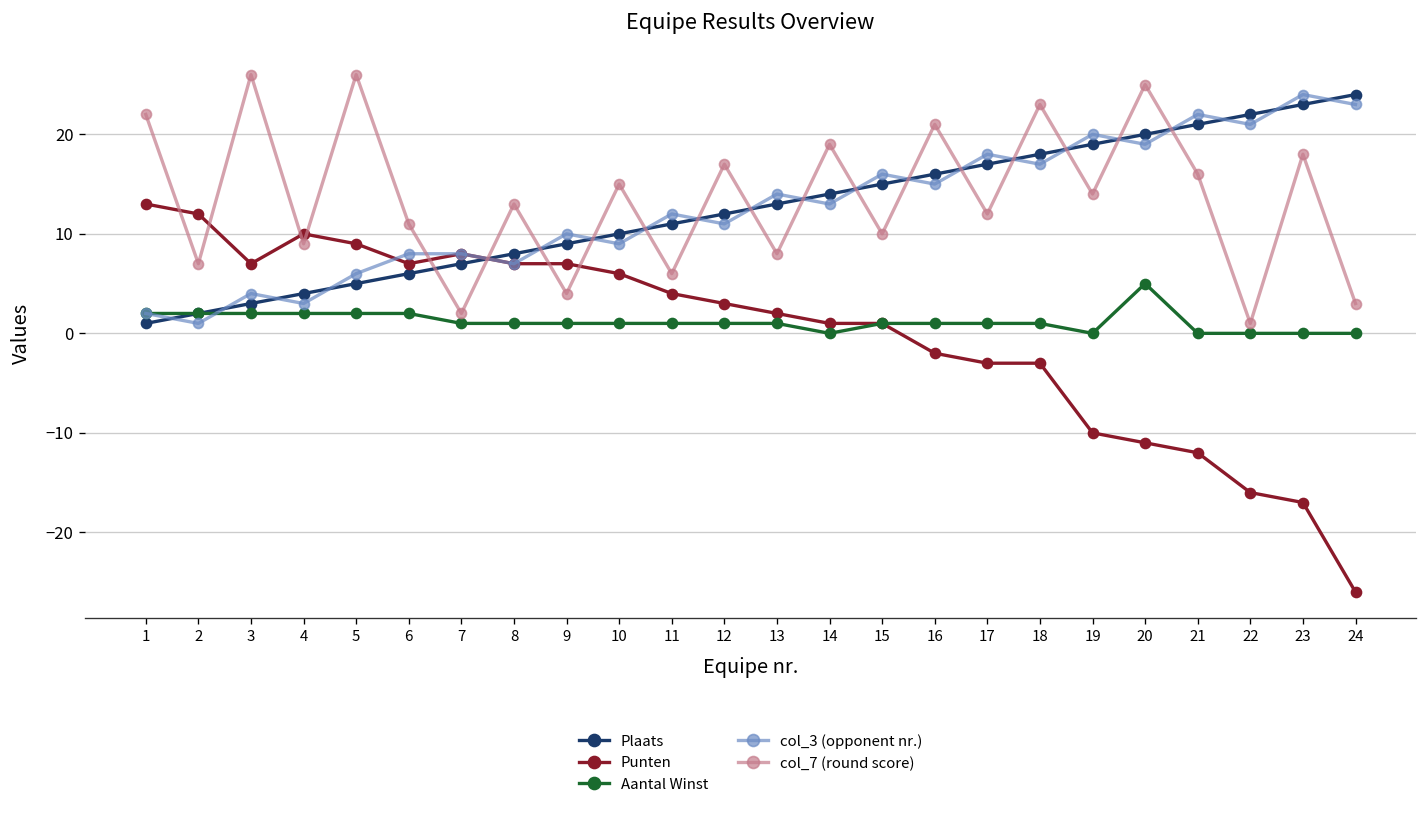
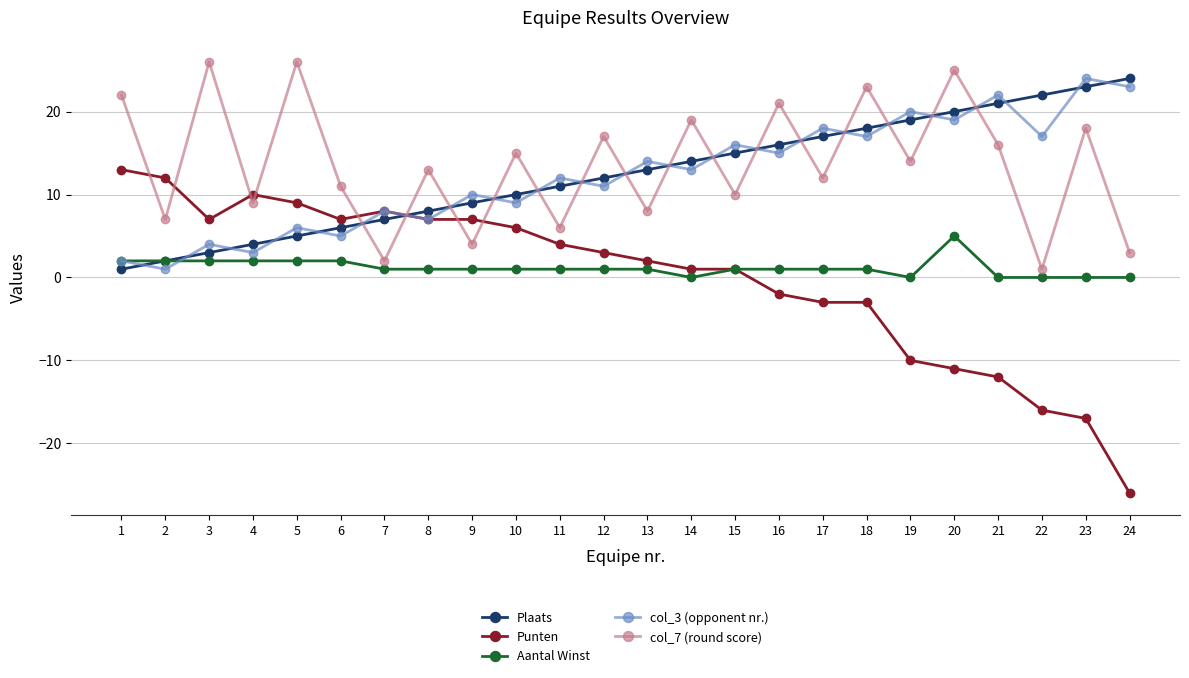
  {
    "Plaats": {
      "1": 1,
      "3": 3,
      "4": 4,
      "5": 5,
      "6": 6,
      "7": 7,
      "8": 8,
      "9": 9,
      "10": 10,
      "11": 11,
      "12": 12,
      "13": 13,
      "14": 14,
      "15": 15,
      "16": 16,
      "17": 17,
      "18": 18,
      "19": 19,
      "20": 20,
      "21": 21,
      "22": 22,
      "23": 23,
      "24": 24
    },
    "Punten": {
      "1": 13,
      "2": 12,
      "3": 7,
      "4": 10,
      "5": 9,
      "6": 7,
      "9": 7,
      "10": 6,
      "11": 4,
      "12": 3,
      "13": 2,
      "14": 1,
      "16": -2,
      "17": -3,
      "18": -3,
      "19": -10,
      "20": -11,
      "21": -12,
      "22": -16,
      "23": -17,
      "24": -26
    },
    "Aantal Winst": {
      "3": 2,
      "4": 2,
      "5": 2,
      "6": 2,
      "7": 1,
      "8": 1,
      "9": 1,
      "10": 1,
      "11": 1,
      "12": 1,
      "13": 1,
      "14": 0,
      "16": 1,
      "17": 1,
      "18": 1,
      "19": 0,
      "20": 5,
      "21": 0,
      "22": 0,
      "23": 0,
      "24": 0
    },
    "col_3 (opponent nr.)": {
      "2": 1,
      "3": 4,
      "4": 3,
      "5": 6,
-     "6": 8,
+     "6": 5,
      "9": 10,
      "10": 9,
      "11": 12,
      "12": 11,
      "13": 14,
      "14": 13,
      "15": 16,
      "16": 15,
      "17": 18,
      "18": 17,
      "19": 20,
      "20": 19,
      "21": 22,
-     "22": 21,
+     "22": 17,
      "23": 24,
      "24": 23
    },
    "col_7 (round score)": {
      "1": 22,
      "2": 7,
      "3": 26,
      "4": 9,
      "5": 26,
      "6": 11,
      "7": 2,
      "8": 13,
      "9": 4,
      "10": 15,
      "11": 6,
      "12": 17,
      "13": 8,
      "14": 19,
      "15": 10,
      "16": 21,
      "17": 12,
      "18": 23,
      "19": 14,
      "20": 25,
      "21": 16,
      "22": 1,
      "23": 18,
      "24": 3
    }
  }
